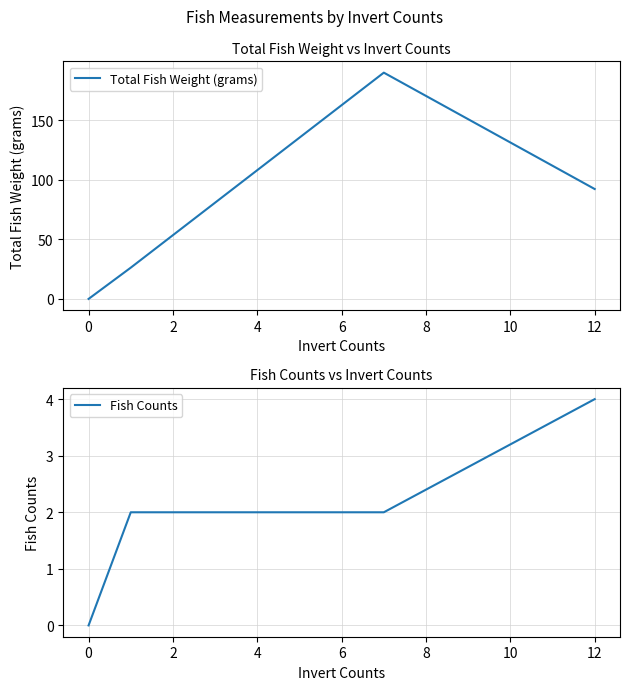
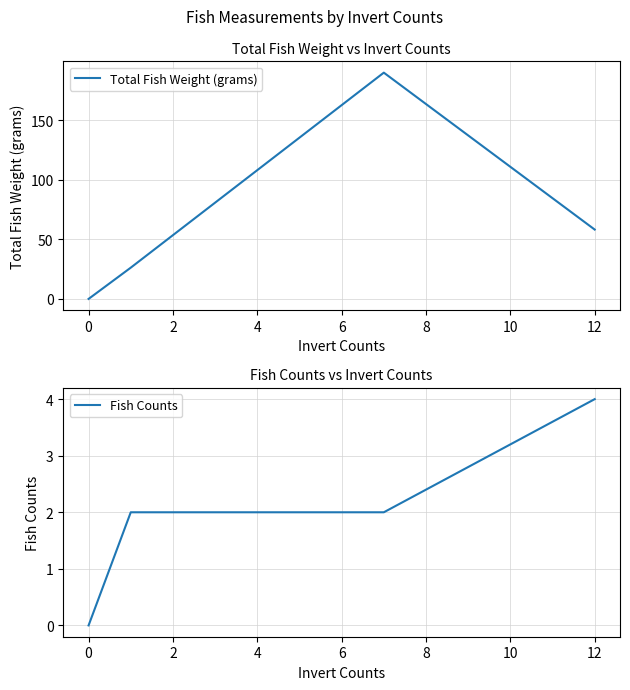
  {
    "Total Fish Weight vs Invert Counts": {
      "0": 0,
-     "12": 92
+     "12": 58
    },
    "Fish Counts vs Invert Counts": {
      "0": 0.0,
      "12": 4.0
    }
  }
